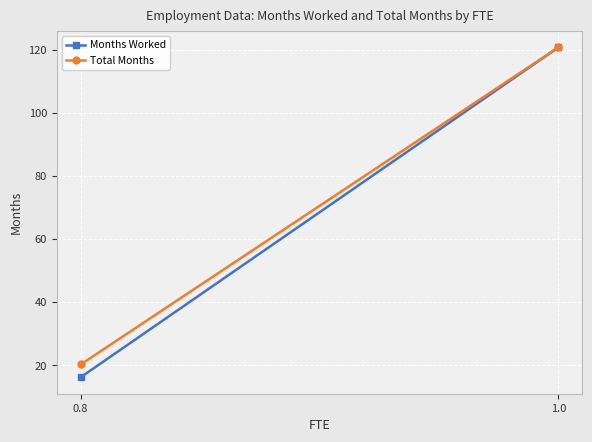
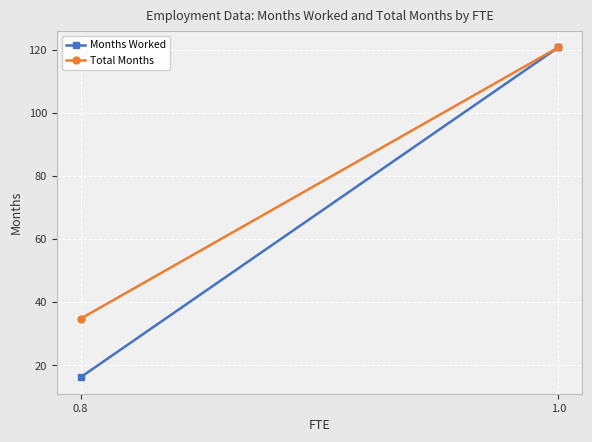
  {
    "Months Worked": {
      "0.8": 16
    },
    "Total Months": {
-     "0.8": 20
+     "0.8": 35
    }
  }
